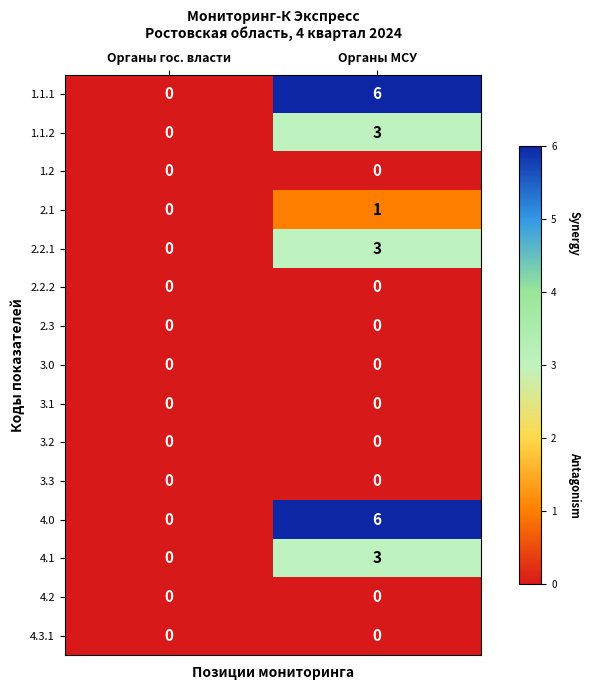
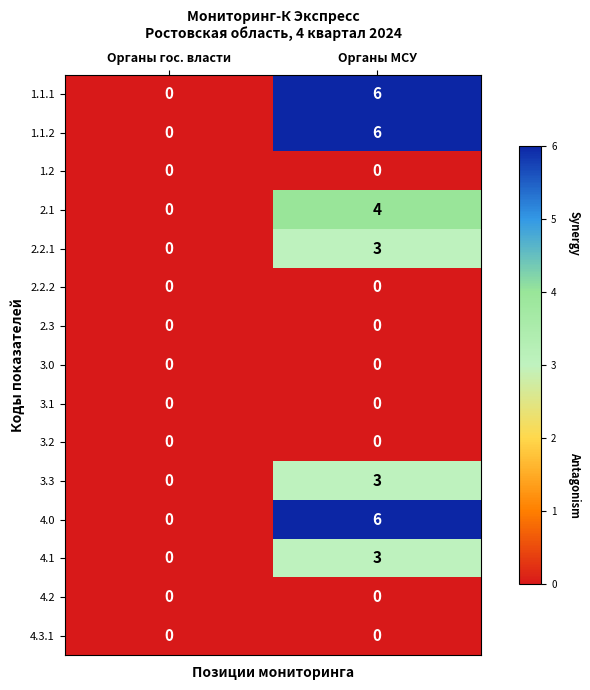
  {
    "1.1.1": {
      "Органы гос. власти": 0,
      "Органы МСУ": 6
    },
    "1.1.2": {
      "Органы гос. власти": 0,
-     "Органы МСУ": 3
+     "Органы МСУ": 6
    },
    "1.2": {
      "Органы гос. власти": 0,
      "Органы МСУ": 0
    },
    "2.1": {
      "Органы гос. власти": 0,
-     "Органы МСУ": 1
+     "Органы МСУ": 4
    },
    "2.2.1": {
      "Органы гос. власти": 0,
      "Органы МСУ": 3
    },
    "2.2.2": {
      "Органы гос. власти": 0,
      "Органы МСУ": 0
    },
    "2.3": {
      "Органы гос. власти": 0,
      "Органы МСУ": 0
    },
    "3.0": {
      "Органы гос. власти": 0,
      "Органы МСУ": 0
    },
    "3.1": {
      "Органы гос. власти": 0,
      "Органы МСУ": 0
    },
    "3.2": {
      "Органы гос. власти": 0,
      "Органы МСУ": 0
    },
    "3.3": {
      "Органы гос. власти": 0,
-     "Органы МСУ": 0
+     "Органы МСУ": 3
    },
    "4.0": {
      "Органы гос. власти": 0,
      "Органы МСУ": 6
    },
    "4.1": {
      "Органы гос. власти": 0,
      "Органы МСУ": 3
    },
    "4.2": {
      "Органы гос. власти": 0,
      "Органы МСУ": 0
    },
    "4.3.1": {
      "Органы гос. власти": 0,
      "Органы МСУ": 0
    }
  }
